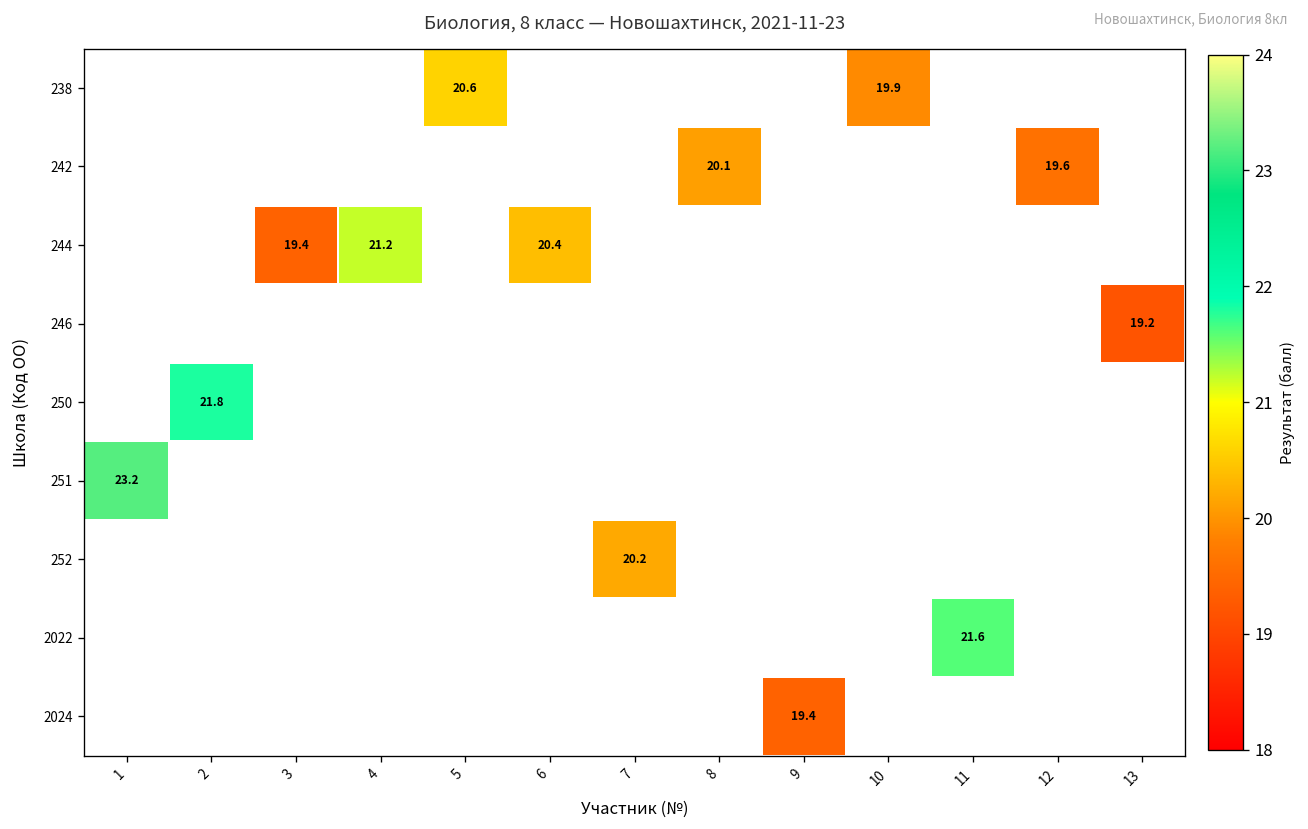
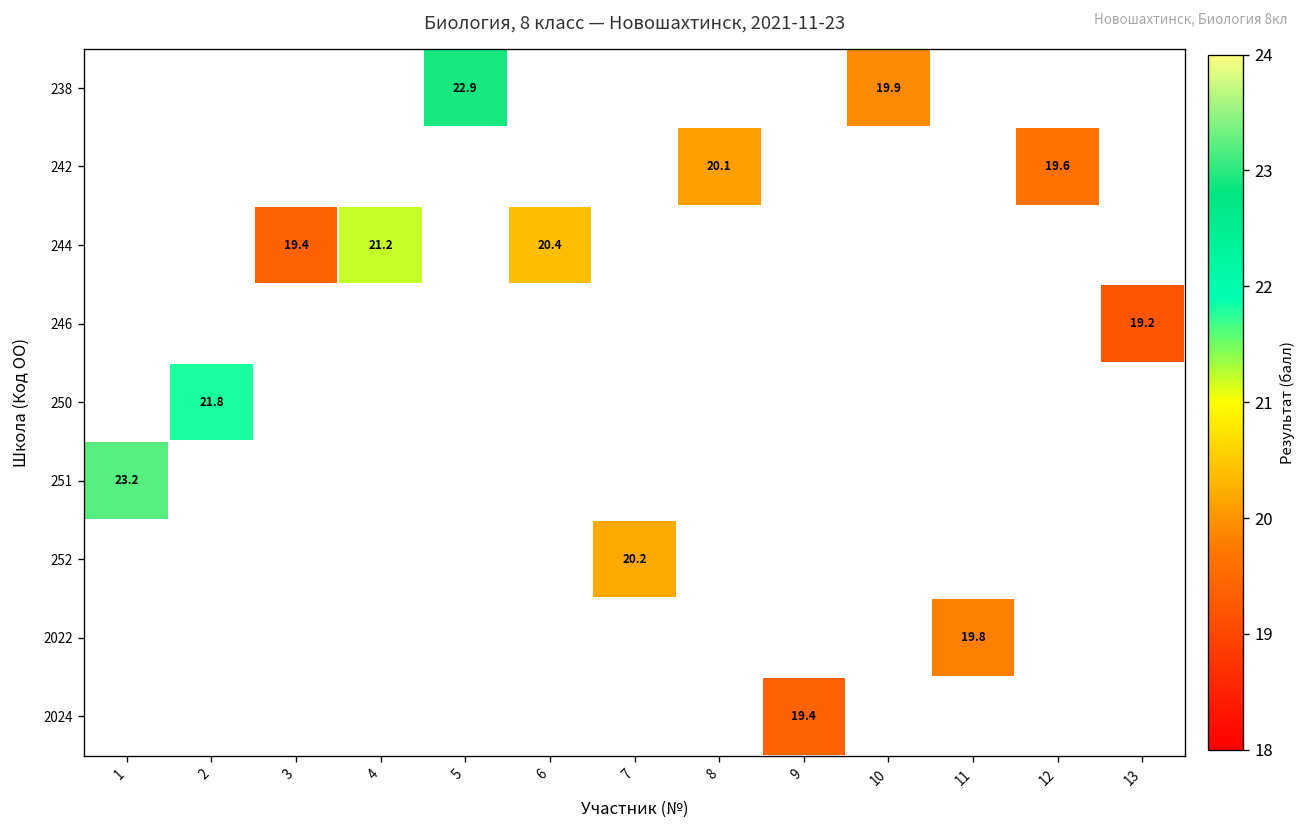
  {
    "238": {
-     "5": 20.6,
+     "5": 22.9,
      "10": 19.9
    },
    "242": {
      "8": 20.1,
      "12": 19.6
    },
    "244": {
      "3": 19.4,
      "4": 21.2,
      "6": 20.4
    },
    "246": {
      "13": 19.2
    },
    "250": {
      "2": 21.8
    },
    "251": {
      "1": 23.2
    },
    "252": {
      "7": 20.2
    },
    "2022": {
-     "11": 21.6
+     "11": 19.8
    },
    "2024": {
      "9": 19.4
    }
  }
